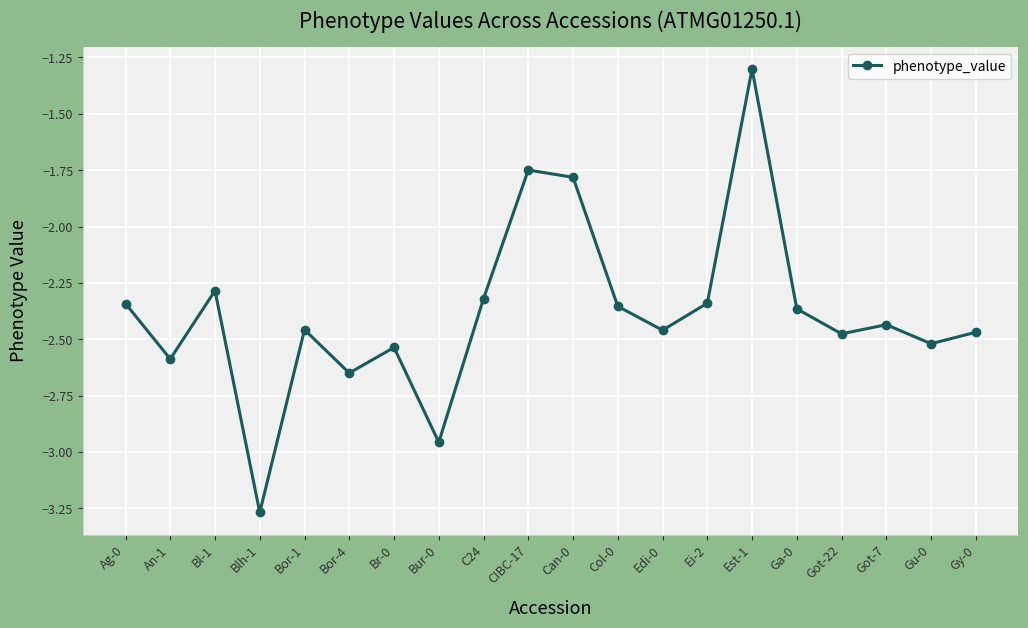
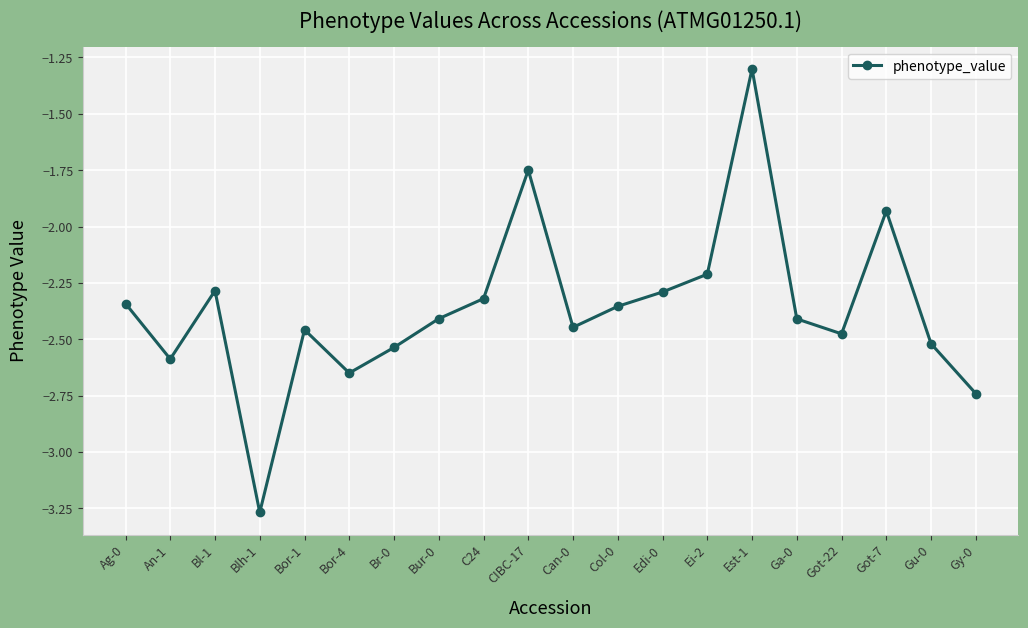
  {
    "Ag-0": -2.34,
    "An-1": -2.59,
    "Bl-1": -2.28,
    "Blh-1": -3.27,
    "Bor-1": -2.46,
    "Bor-4": -2.65,
    "Br-0": -2.54,
-   "Bur-0": -2.96,
+   "Bur-0": -2.41,
    "C24": -2.32,
    "CIBC-17": -1.75,
-   "Can-0": -1.78,
+   "Can-0": -2.45,
    "Col-0": -2.35,
-   "Edi-0": -2.46,
-   "Ei-2": -2.34,
+   "Edi-0": -2.29,
+   "Ei-2": -2.21,
    "Est-1": -1.30,
-   "Ga-0": -2.36,
+   "Ga-0": -2.41,
    "Got-22": -2.48,
-   "Got-7": -2.44,
+   "Got-7": -1.93,
    "Gu-0": -2.52,
-   "Gy-0": -2.47
+   "Gy-0": -2.74
  }
